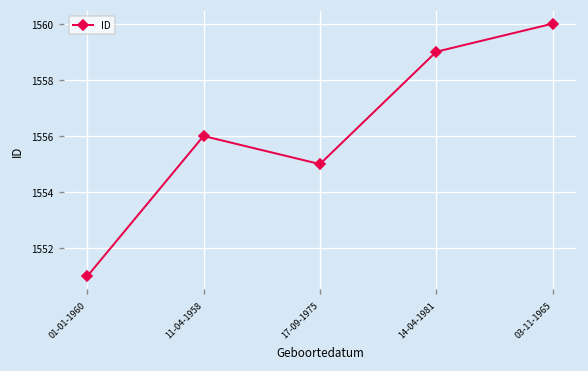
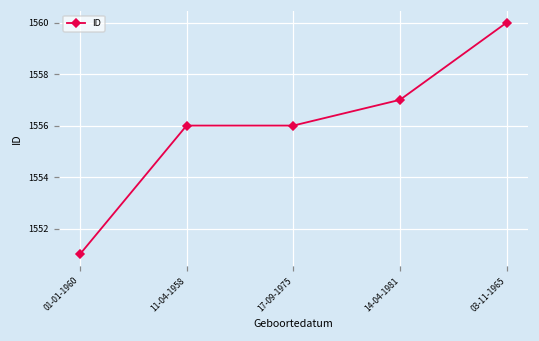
  {
    "01-01-1960": 1551,
    "11-04-1958": 1556,
-   "17-09-1975": 1555,
-   "14-04-1981": 1559,
+   "17-09-1975": 1556,
+   "14-04-1981": 1557,
    "03-11-1965": 1560
  }
